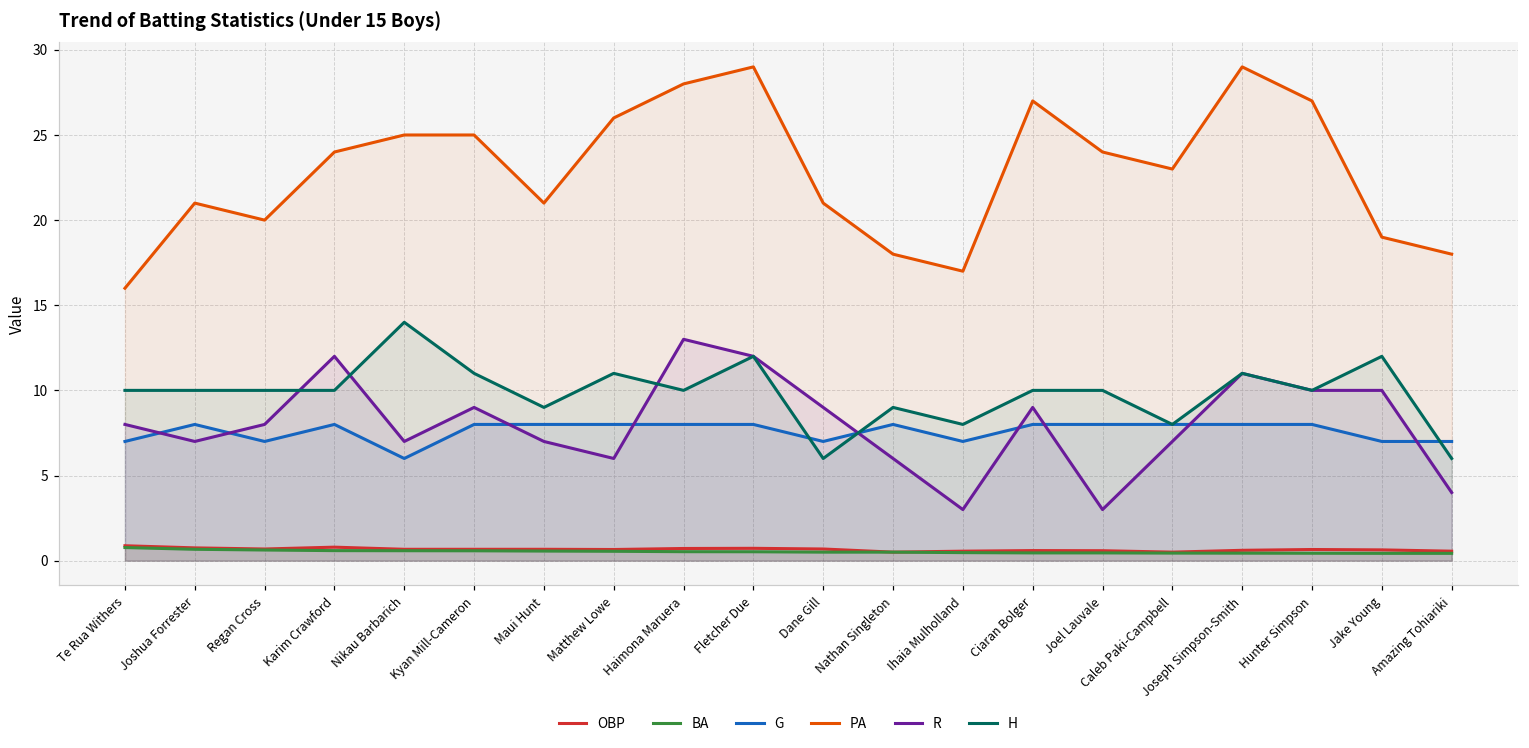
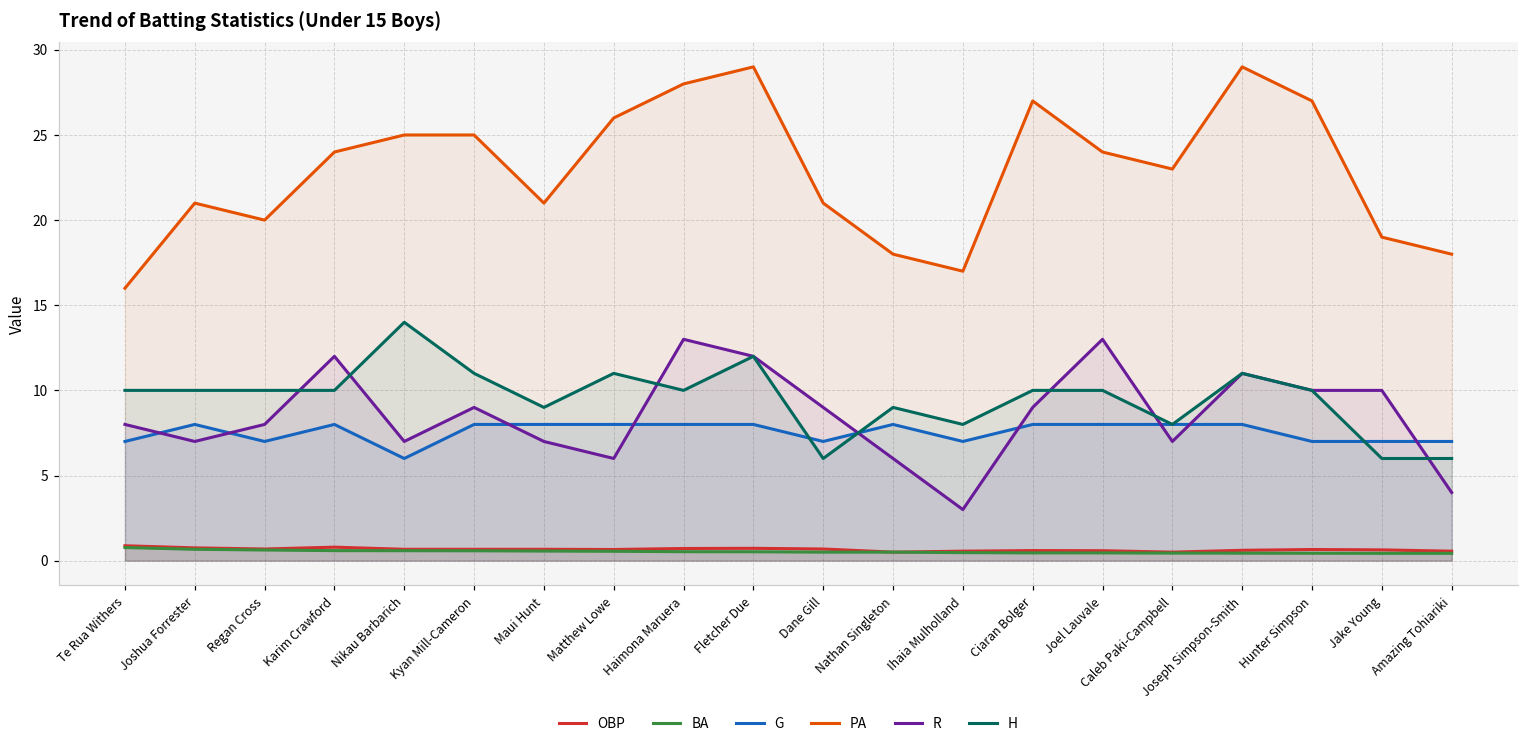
  {
    "OBP": {
      "Karim Crawford": 0.8,
      "Haimona Maruera": 0.7,
      "Fletcher Due": 0.7,
      "Dane Gill": 0.7,
      "Joseph Simpson-Smith": 0.6,
      "Hunter Simpson": 0.7,
      "Jake Young": 0.6
    },
    "BA": {
      "Karim Crawford": 0.6,
      "Haimona Maruera": 0.5,
      "Fletcher Due": 0.5,
      "Dane Gill": 0.5,
      "Joseph Simpson-Smith": 0.4,
      "Hunter Simpson": 0.4,
      "Jake Young": 0.4
    },
    "G": {
      "Te Rua Withers": 7,
      "Joshua Forrester": 8,
      "Regan Cross": 7,
      "Karim Crawford": 8,
      "Nikau Barbarich": 6,
      "Kyan Mill-Cameron": 8,
      "Maui Hunt": 8,
      "Matthew Lowe": 8,
      "Haimona Maruera": 8,
      "Fletcher Due": 8,
      "Dane Gill": 7,
      "Nathan Singleton": 8,
      "Ihaia Mulholland": 7,
      "Ciaran Bolger": 8,
      "Joel Lauvale": 8,
      "Joseph Simpson-Smith": 8,
-     "Hunter Simpson": 8,
+     "Hunter Simpson": 7,
      "Jake Young": 7,
      "Amazing Tohiariki": 7
    },
    "PA": {
      "Te Rua Withers": 16,
      "Joshua Forrester": 21,
      "Regan Cross": 20,
      "Karim Crawford": 24,
      "Nikau Barbarich": 25,
      "Kyan Mill-Cameron": 25,
      "Maui Hunt": 21,
      "Matthew Lowe": 26,
      "Haimona Maruera": 28,
      "Fletcher Due": 29,
      "Dane Gill": 21,
      "Nathan Singleton": 18,
      "Ihaia Mulholland": 17,
      "Ciaran Bolger": 27,
      "Joel Lauvale": 24,
      "Caleb Paki-Campbell": 23,
      "Joseph Simpson-Smith": 29,
      "Hunter Simpson": 27,
      "Jake Young": 19,
      "Amazing Tohiariki": 18
    },
    "R": {
      "Te Rua Withers": 8,
      "Joshua Forrester": 7,
      "Regan Cross": 8,
      "Karim Crawford": 12,
      "Nikau Barbarich": 7,
      "Kyan Mill-Cameron": 9,
      "Maui Hunt": 7,
      "Matthew Lowe": 6,
      "Haimona Maruera": 13,
      "Dane Gill": 9,
      "Nathan Singleton": 6,
      "Ihaia Mulholland": 3,
      "Ciaran Bolger": 9,
-     "Joel Lauvale": 3,
+     "Joel Lauvale": 13,
      "Caleb Paki-Campbell": 7,
      "Jake Young": 10,
      "Amazing Tohiariki": 4
    },
    "H": {
      "Te Rua Withers": 10,
      "Joshua Forrester": 10,
      "Regan Cross": 10,
      "Karim Crawford": 10,
      "Nikau Barbarich": 14,
      "Kyan Mill-Cameron": 11,
      "Maui Hunt": 9,
      "Matthew Lowe": 11,
      "Haimona Maruera": 10,
      "Dane Gill": 6,
      "Nathan Singleton": 9,
      "Ihaia Mulholland": 8,
      "Ciaran Bolger": 10,
      "Joel Lauvale": 10,
-     "Jake Young": 12,
+     "Jake Young": 6,
      "Amazing Tohiariki": 6
    }
  }
